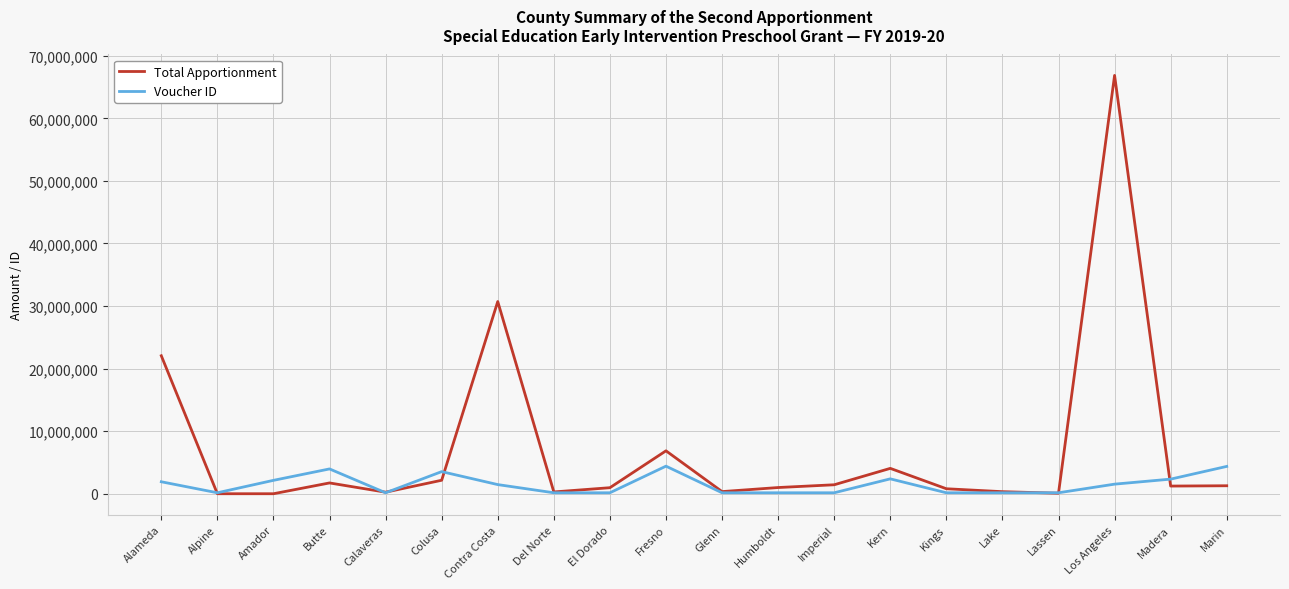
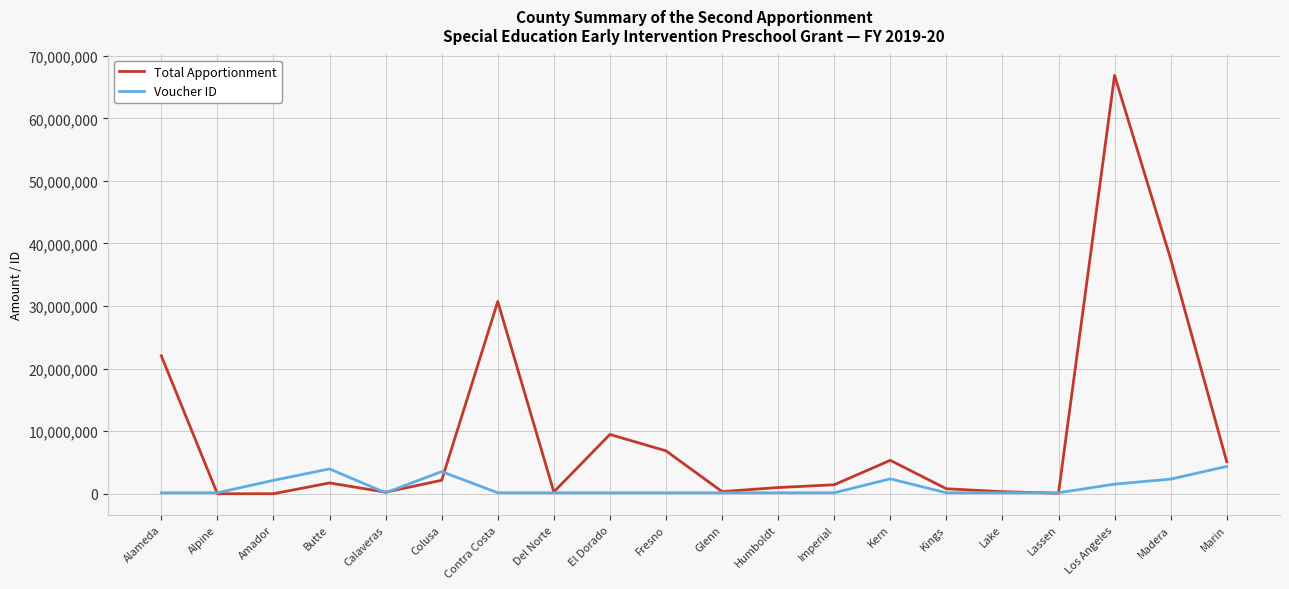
  {
    "Total Apportionment": {
      "Alameda": "22,000,000",
      "Amador": "0",
      "Butte": "2,000,000",
      "Colusa": "2,000,000",
      "Contra Costa": "31,000,000",
-     "El Dorado": "1,000,000",
+     "El Dorado": "9,000,000",
      "Fresno": "7,000,000",
      "Humboldt": "1,000,000",
      "Imperial": "1,000,000",
-     "Kern": "4,000,000",
+     "Kern": "5,000,000",
      "Kings": "1,000,000",
      "Los Angeles": "67,000,000",
-     "Madera": "1,000,000",
-     "Marin": "1,000,000"
+     "Madera": "38,000,000",
+     "Marin": "5,000,000"
    },
    "Voucher ID": {
-     "Alameda": "2,000,000",
+     "Alameda": "0",
      "Amador": "2,000,000",
      "Butte": "4,000,000",
      "Colusa": "4,000,000",
-     "Contra Costa": "1,000,000",
+     "Contra Costa": "0",
      "El Dorado": "0",
-     "Fresno": "4,000,000",
+     "Fresno": "0",
      "Humboldt": "0",
      "Imperial": "0",
      "Kern": "2,000,000",
      "Kings": "0",
      "Los Angeles": "2,000,000",
      "Madera": "2,000,000",
      "Marin": "4,000,000"
    }
  }
